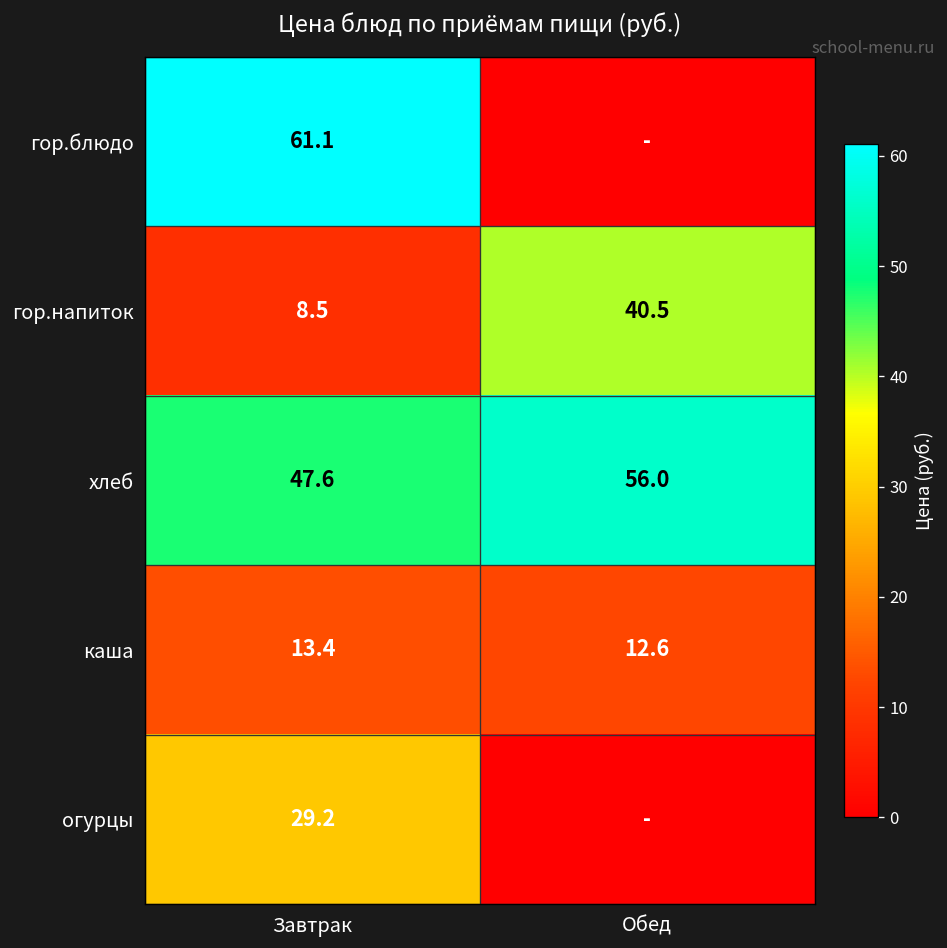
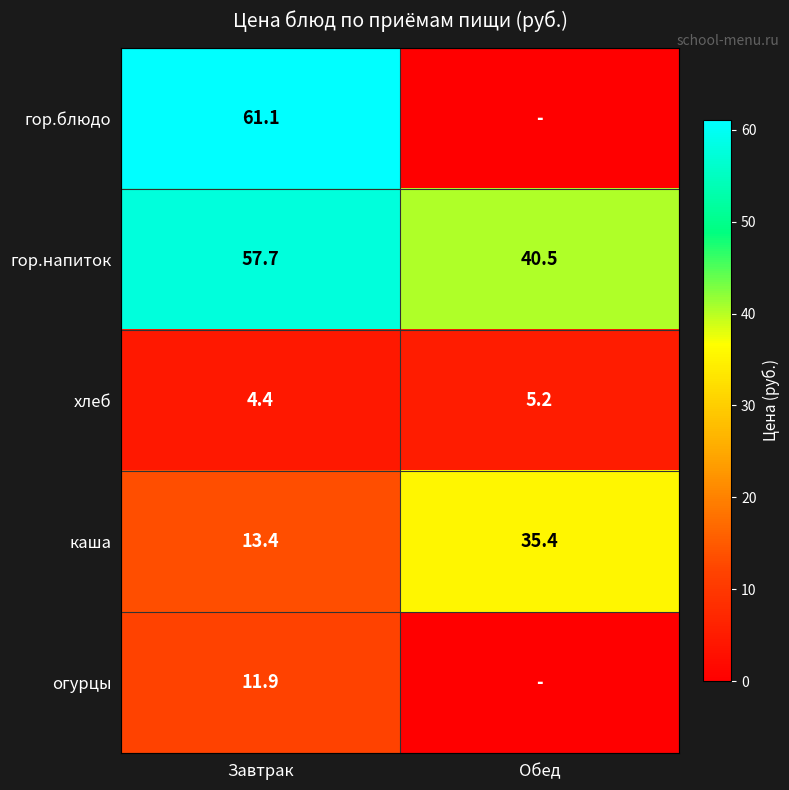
  {
    "гор.блюдо": {
      "Завтрак": 61.1
    },
    "гор.напиток": {
-     "Завтрак": 8.5,
+     "Завтрак": 57.7,
      "Обед": 40.5
    },
    "хлеб": {
-     "Завтрак": 47.6,
-     "Обед": 56.0
+     "Завтрак": 4.4,
+     "Обед": 5.2
    },
    "каша": {
      "Завтрак": 13.4,
-     "Обед": 12.6
+     "Обед": 35.4
    },
    "огурцы": {
-     "Завтрак": 29.2
+     "Завтрак": 11.9
    }
  }
